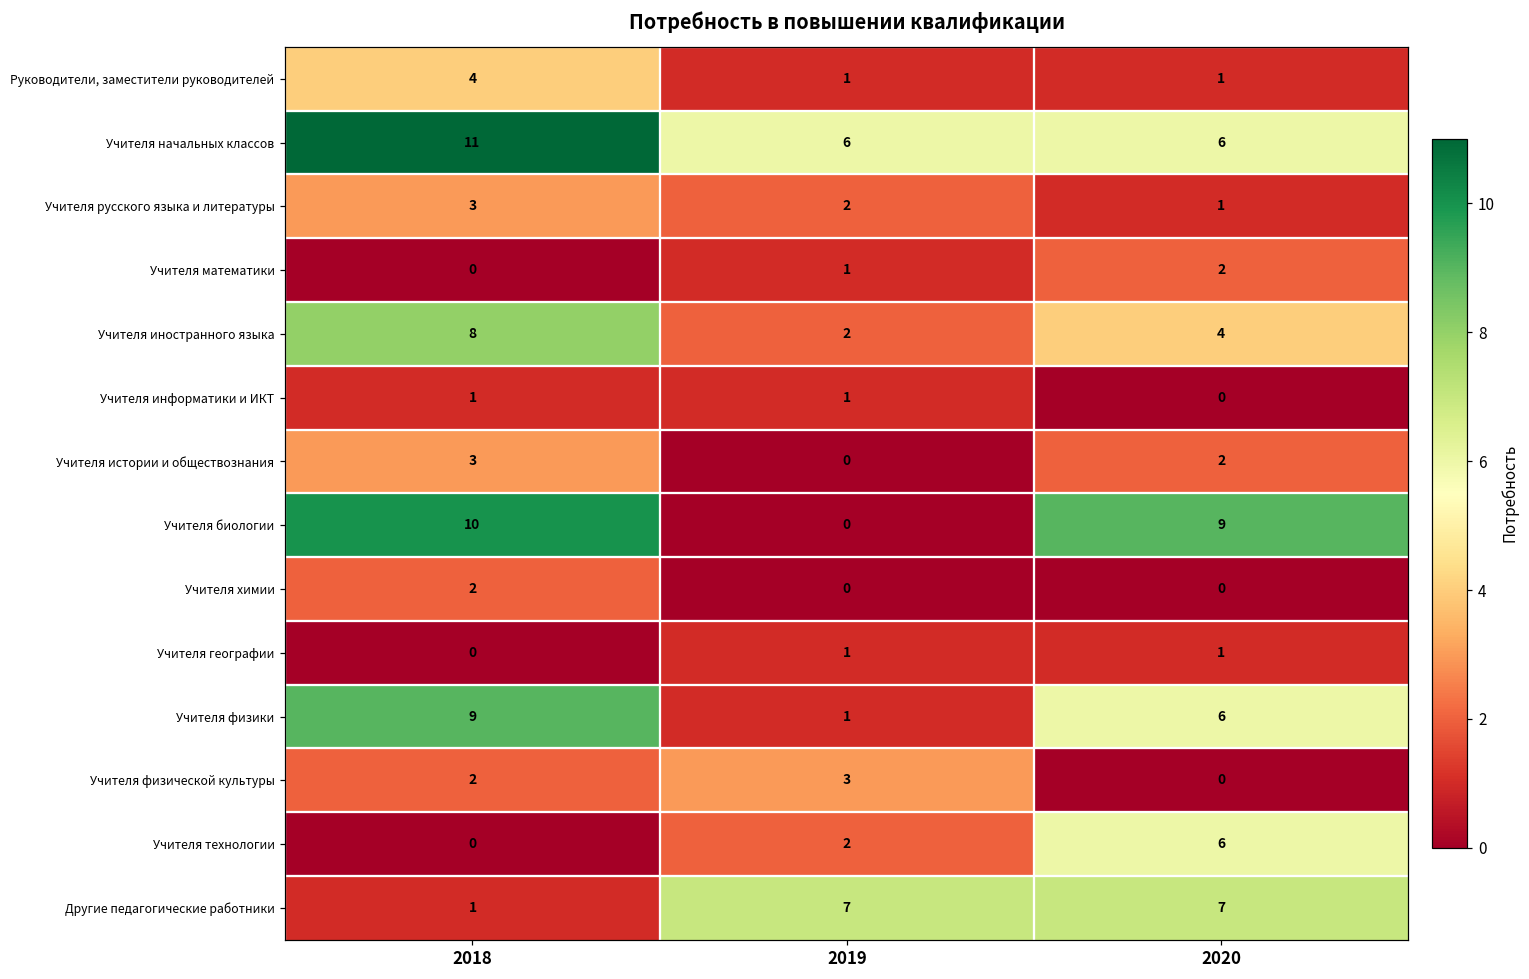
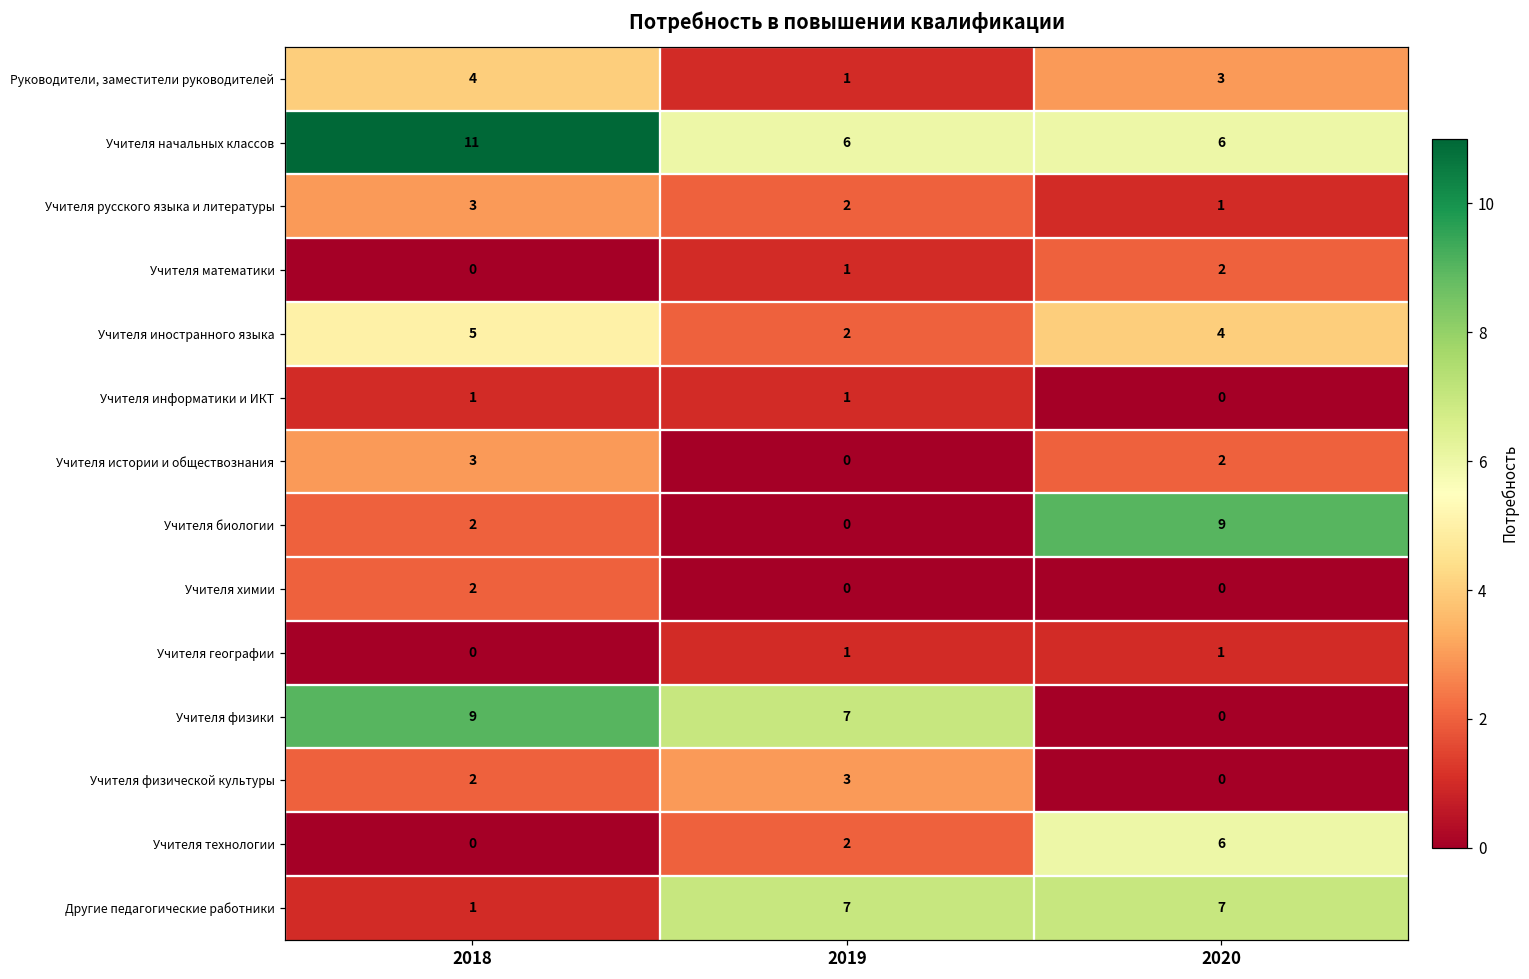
  {
    "Руководители, заместители руководителей": {
      "2018": 4,
      "2019": 1,
-     "2020": 1
+     "2020": 3
    },
    "Учителя начальных классов": {
      "2018": 11,
      "2019": 6,
      "2020": 6
    },
    "Учителя русского языка и литературы": {
      "2018": 3,
      "2019": 2,
      "2020": 1
    },
    "Учителя математики": {
      "2018": 0,
      "2019": 1,
      "2020": 2
    },
    "Учителя иностранного языка": {
-     "2018": 8,
+     "2018": 5,
      "2019": 2,
      "2020": 4
    },
    "Учителя информатики и ИКТ": {
      "2018": 1,
      "2019": 1,
      "2020": 0
    },
    "Учителя истории и обществознания": {
      "2018": 3,
      "2019": 0,
      "2020": 2
    },
    "Учителя биологии": {
-     "2018": 10,
+     "2018": 2,
      "2019": 0,
      "2020": 9
    },
    "Учителя химии": {
      "2018": 2,
      "2019": 0,
      "2020": 0
    },
    "Учителя географии": {
      "2018": 0,
      "2019": 1,
      "2020": 1
    },
    "Учителя физики": {
      "2018": 9,
-     "2019": 1,
-     "2020": 6
+     "2019": 7,
+     "2020": 0
    },
    "Учителя физической культуры": {
      "2018": 2,
      "2019": 3,
      "2020": 0
    },
    "Учителя технологии": {
      "2018": 0,
      "2019": 2,
      "2020": 6
    },
    "Другие педагогические работники": {
      "2018": 1,
      "2019": 7,
      "2020": 7
    }
  }
